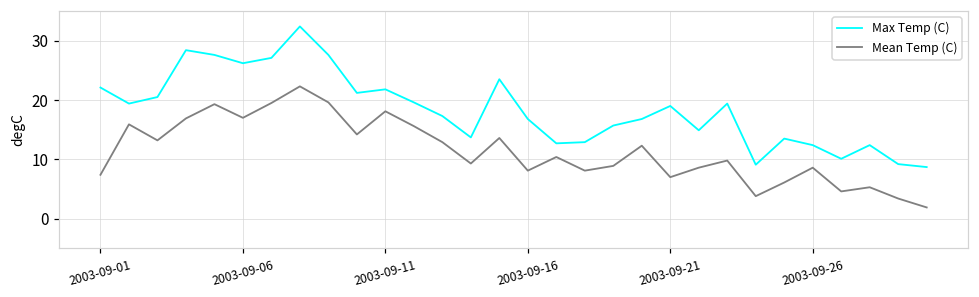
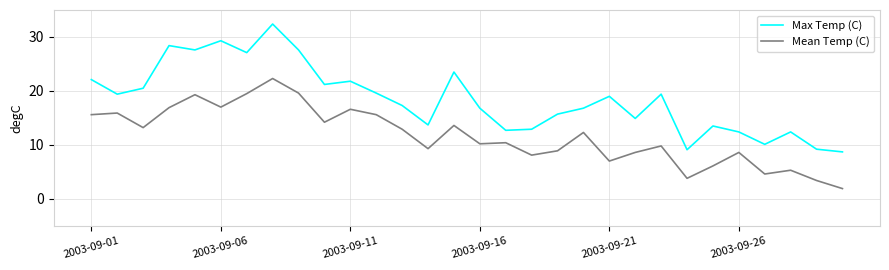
  {
    "Max Temp (C)": {
      "2003-09-01": 22,
-     "2003-09-06": 26,
+     "2003-09-06": 29,
      "2003-09-11": 22,
      "2003-09-16": 17,
      "2003-09-21": 19,
      "2003-09-26": 12
    },
    "Mean Temp (C)": {
-     "2003-09-01": 7,
+     "2003-09-01": 16,
      "2003-09-06": 17,
-     "2003-09-11": 18,
-     "2003-09-16": 8,
+     "2003-09-11": 17,
+     "2003-09-16": 10,
      "2003-09-21": 7,
      "2003-09-26": 9
    }
  }
